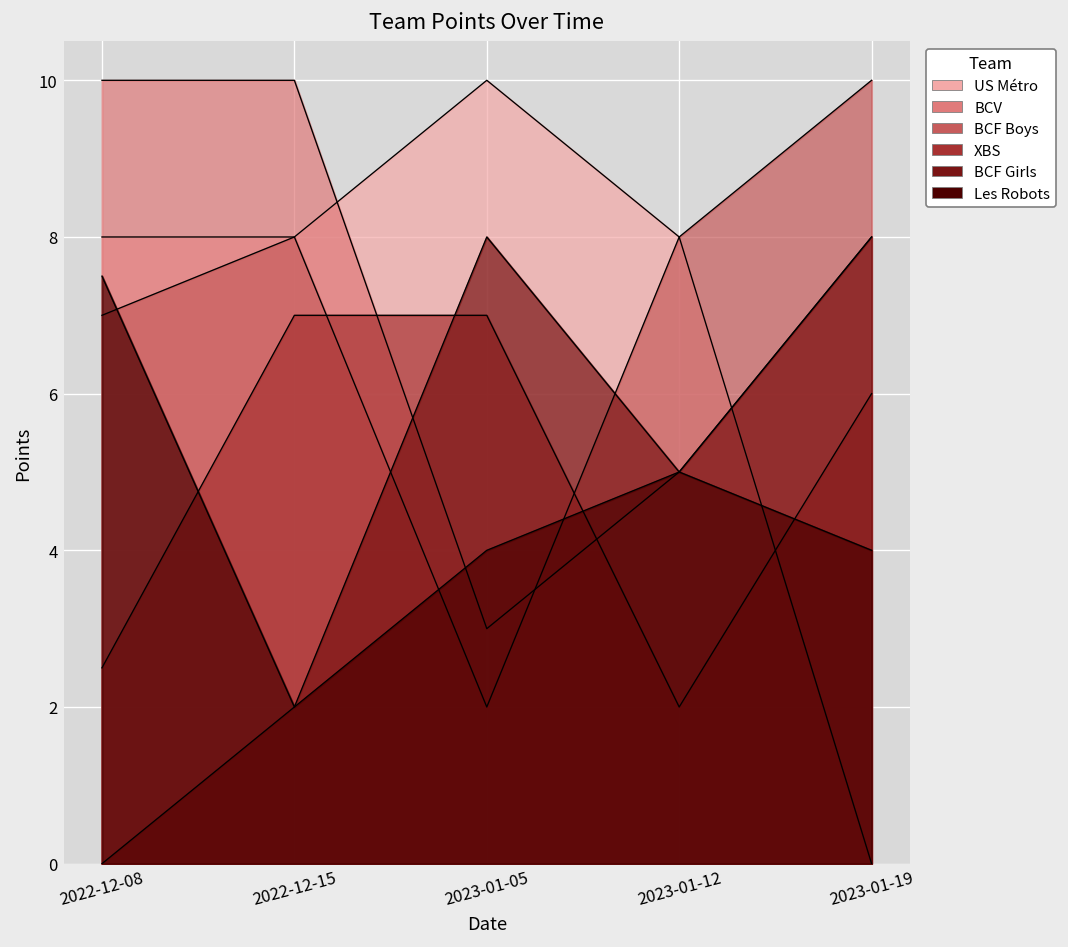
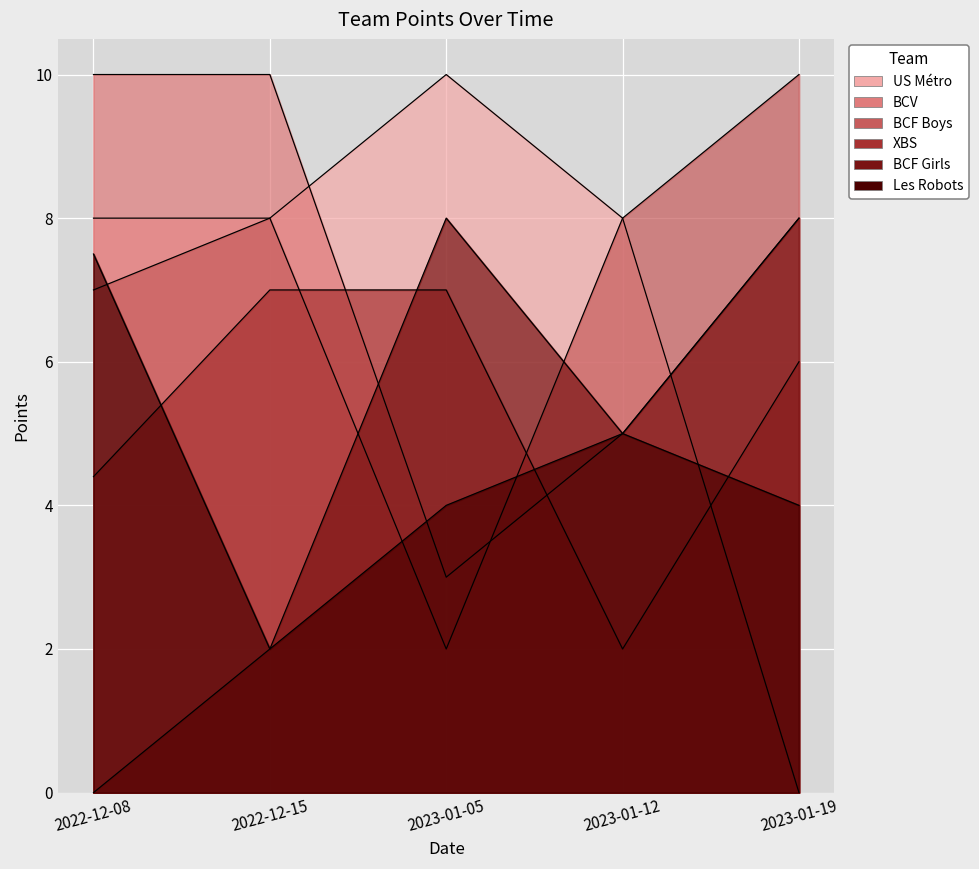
  {
    "US Métro": {
      "2022-12-08": 8.0,
      "2023-01-05": 10.0,
      "2023-01-19": 0.0
    },
    "XBS": {
-     "2022-12-08": 2.5,
+     "2022-12-08": 4.4,
      "2022-12-15": 7.0,
      "2023-01-05": 7.0,
      "2023-01-12": 2.0,
      "2023-01-19": 6.0
    }
  }
